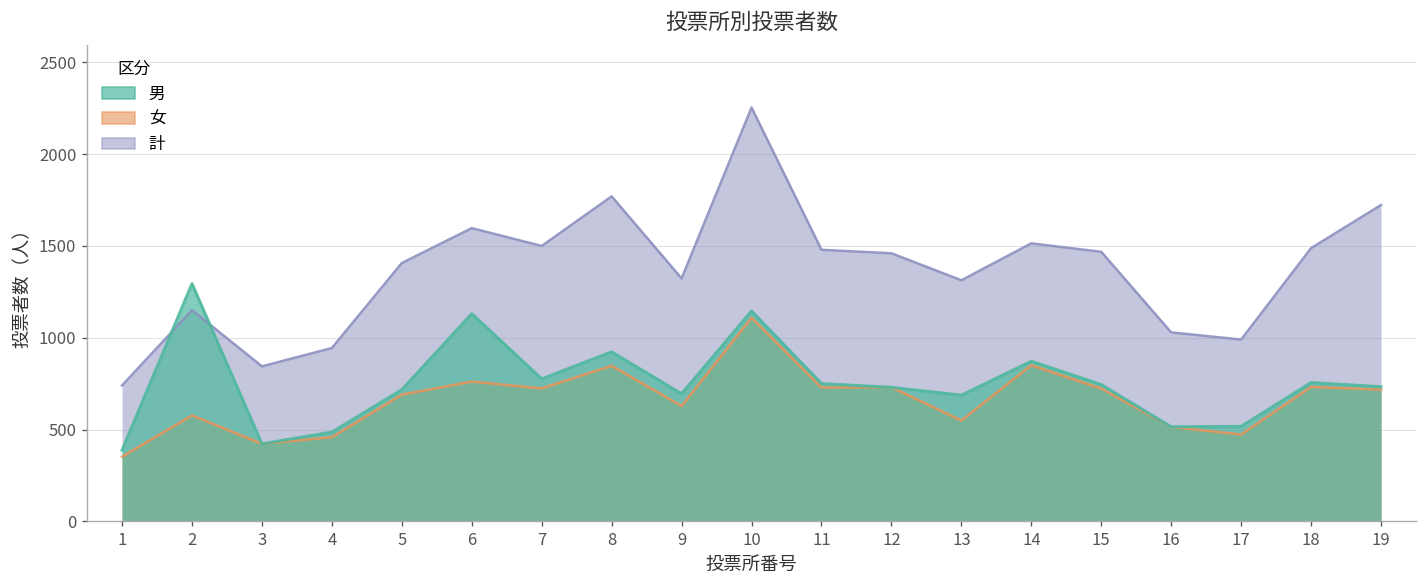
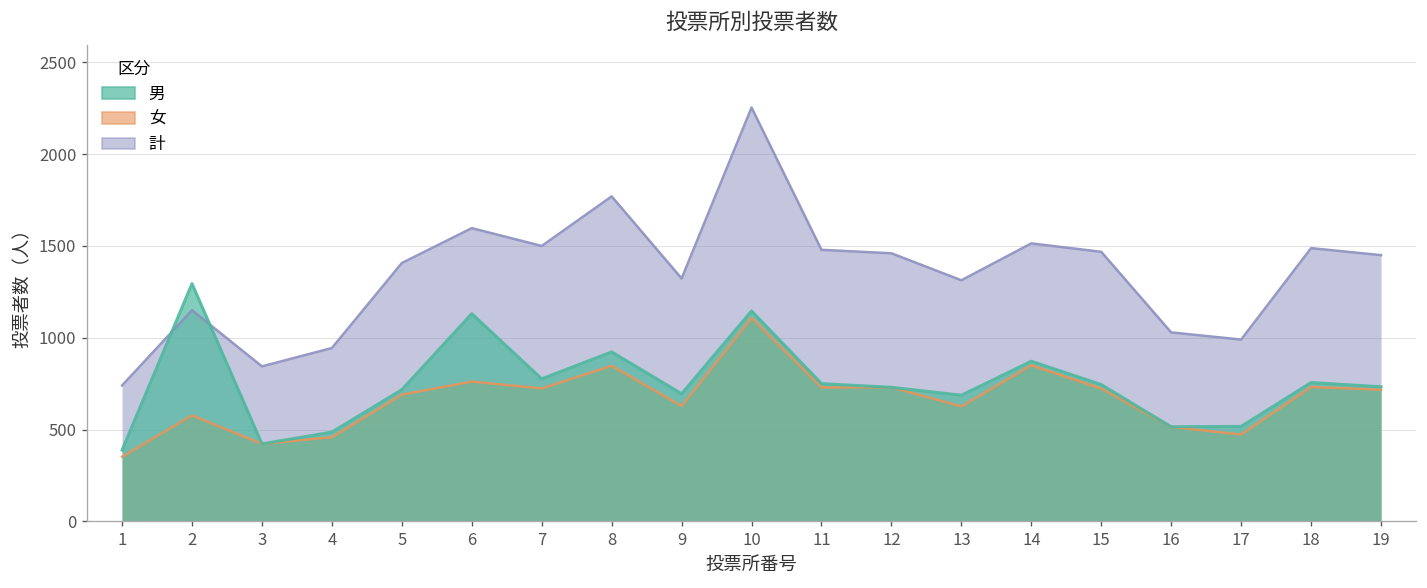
  {
    "計": {
      "1": 740,
      "2": 1150,
      "3": 840,
      "4": 940,
      "5": 1410,
      "6": 1600,
      "7": 1500,
      "8": 1770,
      "9": 1320,
      "10": 2250,
      "11": 1480,
      "12": 1460,
      "13": 1310,
      "14": 1510,
      "15": 1470,
      "16": 1030,
      "17": 990,
      "18": 1490,
-     "19": 1720
+     "19": 1450
    },
    "女": {
      "1": 350,
      "2": 580,
      "4": 460,
      "5": 690,
      "6": 760,
      "7": 720,
      "8": 850,
      "9": 630,
      "10": 1110,
      "11": 730,
-     "13": 550,
+     "13": 630,
      "14": 850,
      "15": 720,
      "17": 470,
      "18": 730
    },
    "男": {
      "1": 390,
      "2": 1300,
      "4": 490,
      "5": 720,
      "6": 1130,
      "7": 780,
      "8": 920,
      "9": 700,
      "10": 1150,
      "11": 750,
      "13": 690,
      "14": 870,
      "15": 750,
      "17": 520,
      "18": 760
    }
  }
